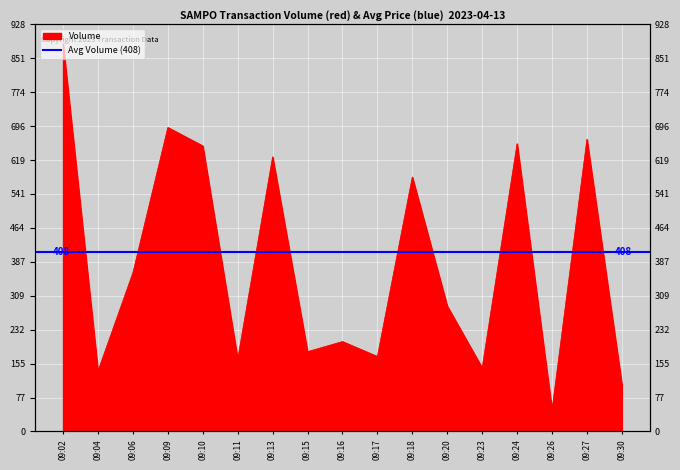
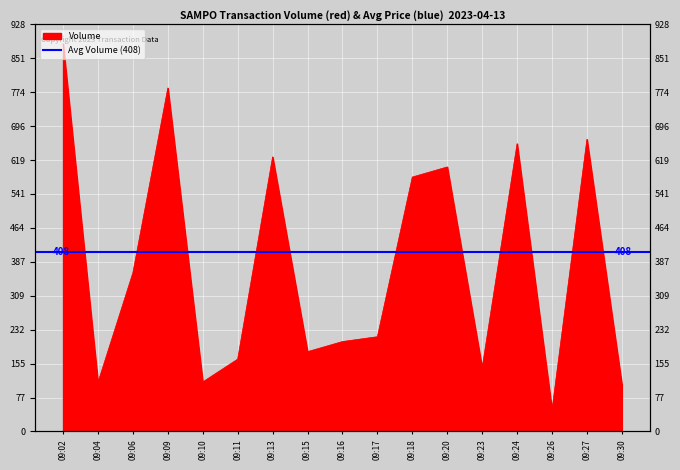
  {
-   "09:04": 140,
+   "09:04": 110,
    "09:06": 360,
-   "09:09": 690,
-   "09:10": 650,
+   "09:09": 780,
+   "09:10": 110,
    "09:11": 170,
    "09:13": 630,
    "09:15": 180,
    "09:16": 210,
-   "09:17": 170,
+   "09:17": 220,
    "09:18": 580,
-   "09:20": 290,
+   "09:20": 600,
    "09:23": 150,
    "09:24": 660,
    "09:26": 50,
    "09:27": 670,
    "09:30": 110
  }
